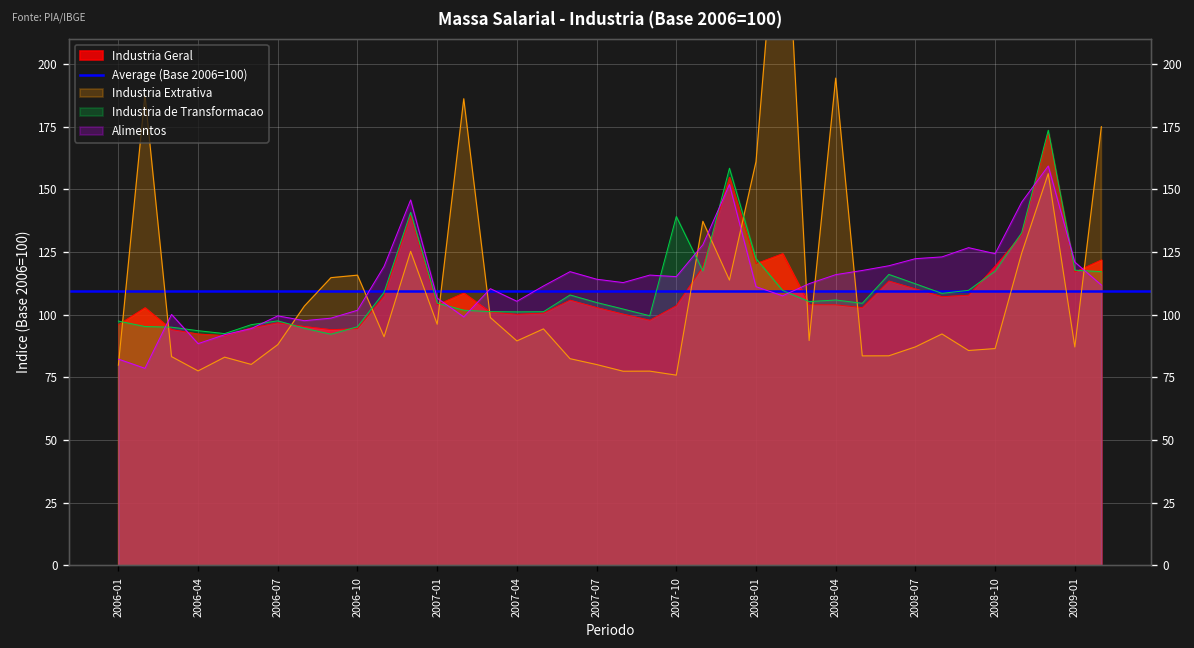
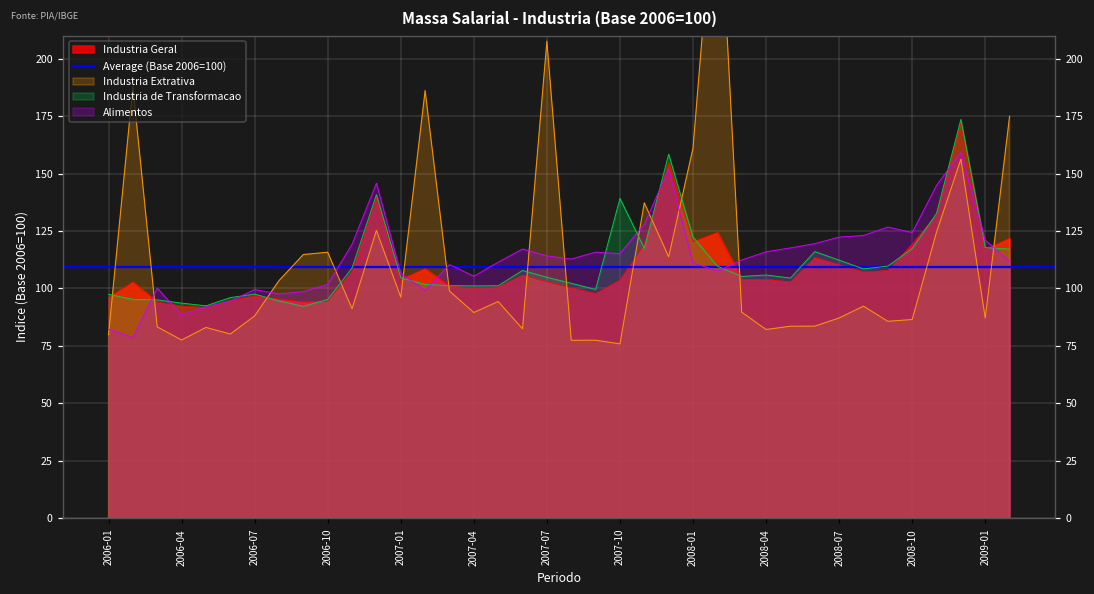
  {
    "Industria Geral": {
      "2006-01": 96,
      "2006-04": 92,
      "2007-07": 103,
      "2007-10": 104,
      "2008-01": 120,
      "2008-04": 104,
      "2008-07": 110,
      "2008-10": 119
    },
    "Industria Extrativa": {
      "2006-01": 80,
      "2006-04": 78,
      "2006-07": 88,
      "2006-10": 116,
      "2007-01": 96,
      "2007-04": 90,
-     "2007-07": 80,
+     "2007-07": 208,
      "2007-10": 76,
      "2008-01": 161,
-     "2008-04": 194,
+     "2008-04": 82,
      "2008-07": 87,
      "2008-10": 86,
      "2009-01": 87
    },
    "Industria de Transformacao": {
      "2006-01": 97,
      "2006-04": 94,
      "2007-07": 105,
      "2007-10": 139,
      "2008-01": 122,
      "2008-04": 106,
      "2008-07": 112,
      "2008-10": 117
    },
    "Alimentos": {
      "2006-01": 82,
      "2006-04": 88,
      "2006-07": 100,
      "2006-10": 102,
      "2007-01": 107,
      "2007-04": 105,
      "2007-07": 114,
      "2007-10": 115,
      "2008-01": 111,
      "2008-04": 116,
      "2008-07": 122,
      "2008-10": 124,
      "2009-01": 121
    }
  }
